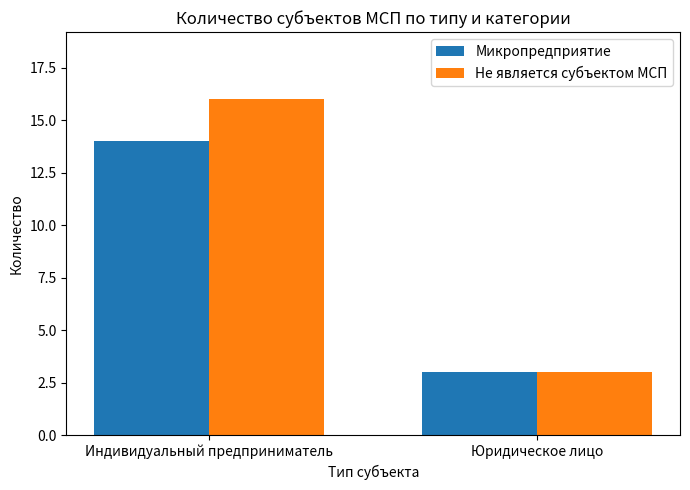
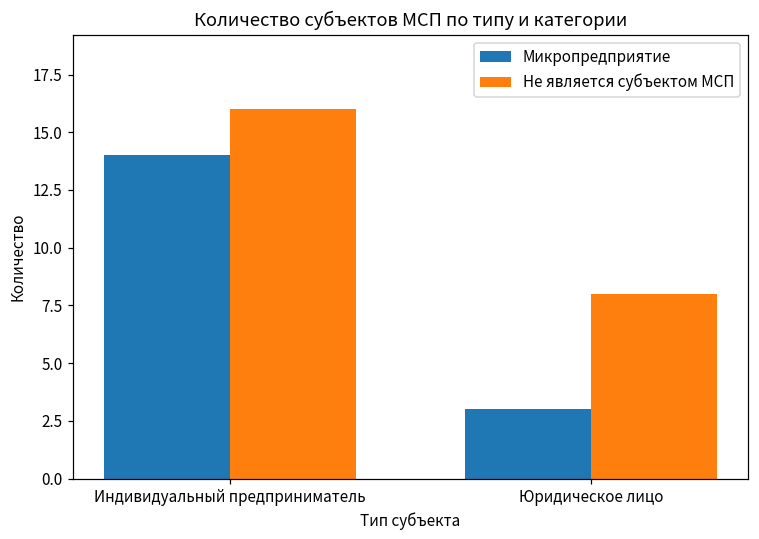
  {
    "Микропредприятие": {
      "Индивидуальный предприниматель": 14,
      "Юридическое лицо": 3
    },
    "Не является субъектом МСП": {
      "Индивидуальный предприниматель": 16,
-     "Юридическое лицо": 3
+     "Юридическое лицо": 8
    }
  }
